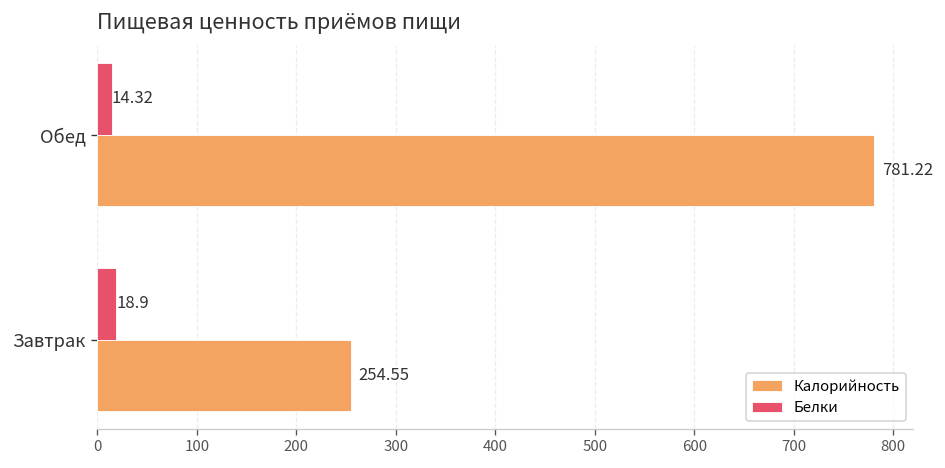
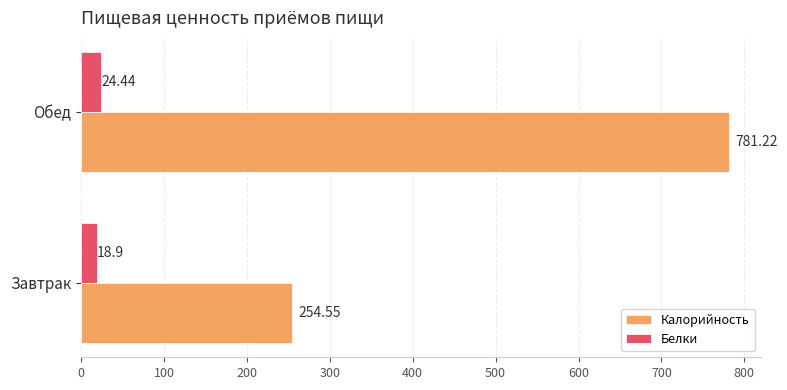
  {
    "Калорийность": {
      "Обед": 781.22,
      "Завтрак": 254.55
    },
    "Белки": {
-     "Обед": 14.32,
+     "Обед": 24.44,
      "Завтрак": 18.9
    }
  }
